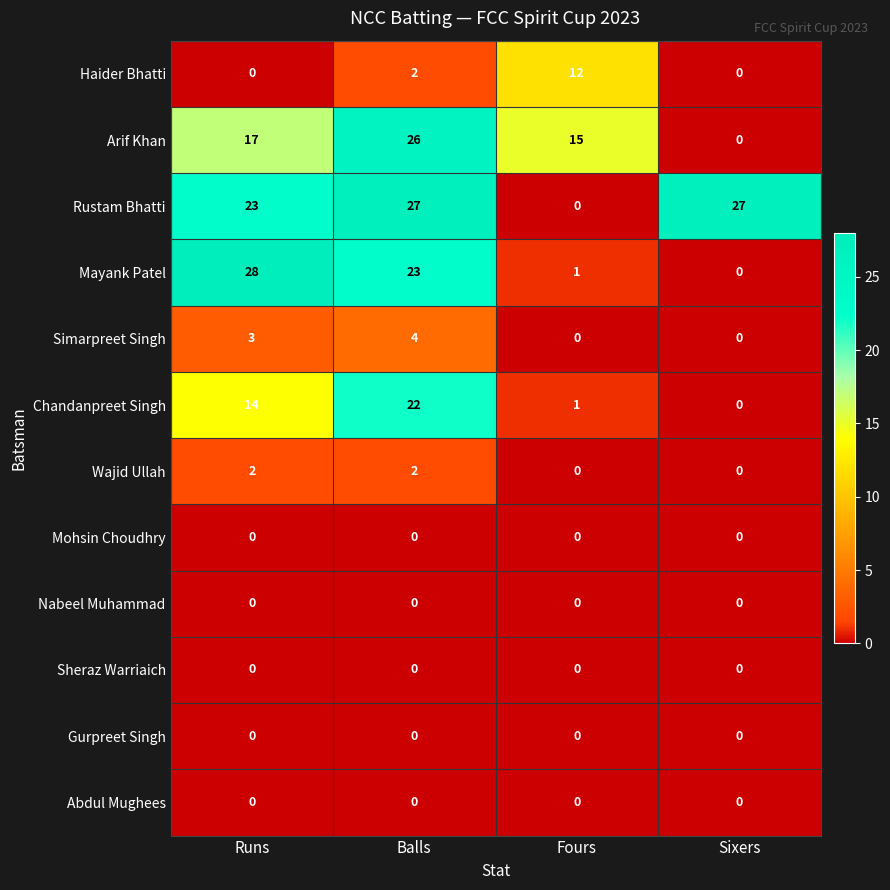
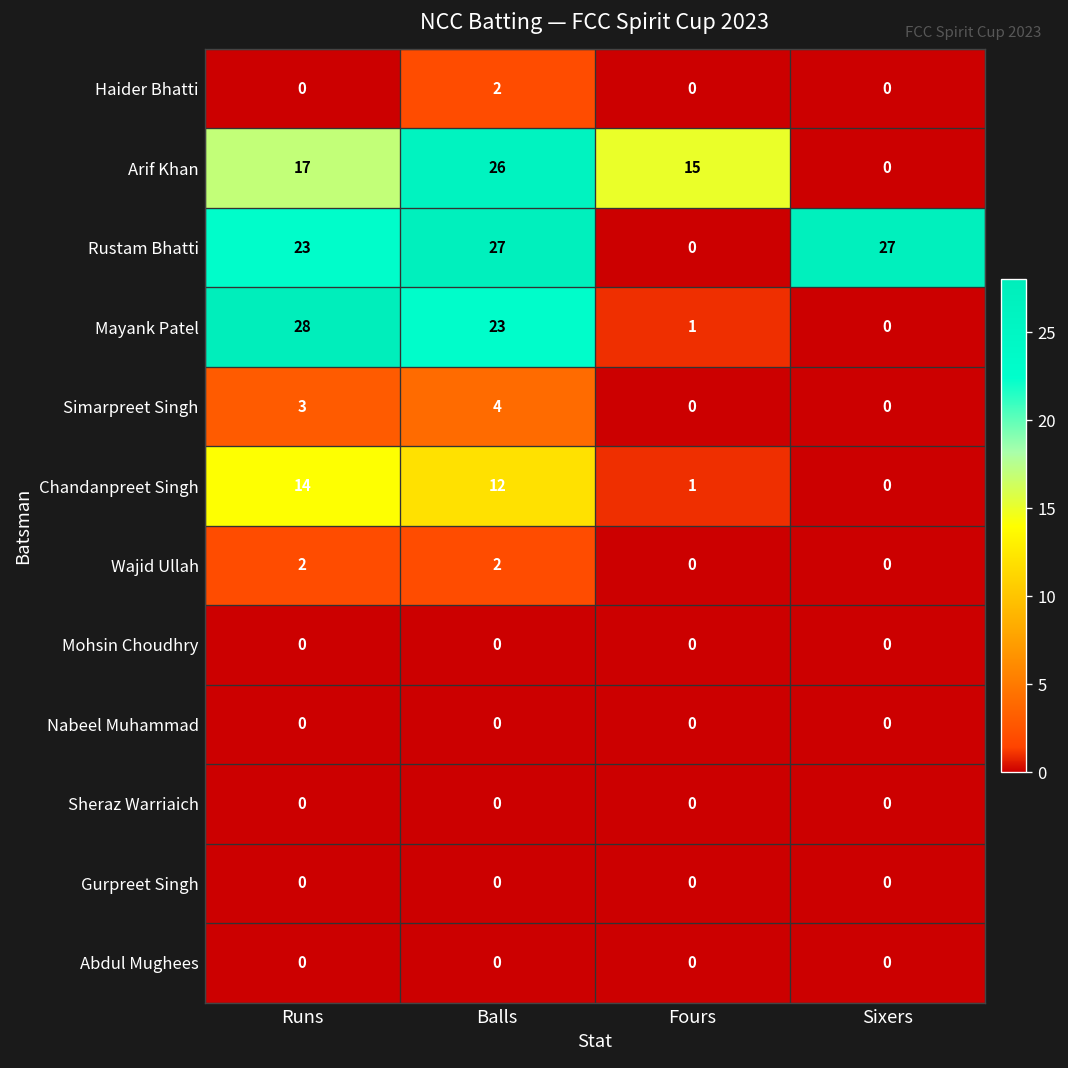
  {
    "Haider Bhatti": {
      "Runs": 0,
      "Balls": 2,
-     "Fours": 12,
+     "Fours": 0,
      "Sixers": 0
    },
    "Arif Khan": {
      "Runs": 17,
      "Balls": 26,
      "Fours": 15,
      "Sixers": 0
    },
    "Rustam Bhatti": {
      "Runs": 23,
      "Balls": 27,
      "Fours": 0,
      "Sixers": 27
    },
    "Mayank Patel": {
      "Runs": 28,
      "Balls": 23,
      "Fours": 1,
      "Sixers": 0
    },
    "Simarpreet Singh": {
      "Runs": 3,
      "Balls": 4,
      "Fours": 0,
      "Sixers": 0
    },
    "Chandanpreet Singh": {
      "Runs": 14,
-     "Balls": 22,
+     "Balls": 12,
      "Fours": 1,
      "Sixers": 0
    },
    "Wajid Ullah": {
      "Runs": 2,
      "Balls": 2,
      "Fours": 0,
      "Sixers": 0
    },
    "Mohsin Choudhry": {
      "Runs": 0,
      "Balls": 0,
      "Fours": 0,
      "Sixers": 0
    },
    "Nabeel Muhammad": {
      "Runs": 0,
      "Balls": 0,
      "Fours": 0,
      "Sixers": 0
    },
    "Sheraz Warriaich": {
      "Runs": 0,
      "Balls": 0,
      "Fours": 0,
      "Sixers": 0
    },
    "Gurpreet Singh": {
      "Runs": 0,
      "Balls": 0,
      "Fours": 0,
      "Sixers": 0
    },
    "Abdul Mughees": {
      "Runs": 0,
      "Balls": 0,
      "Fours": 0,
      "Sixers": 0
    }
  }
